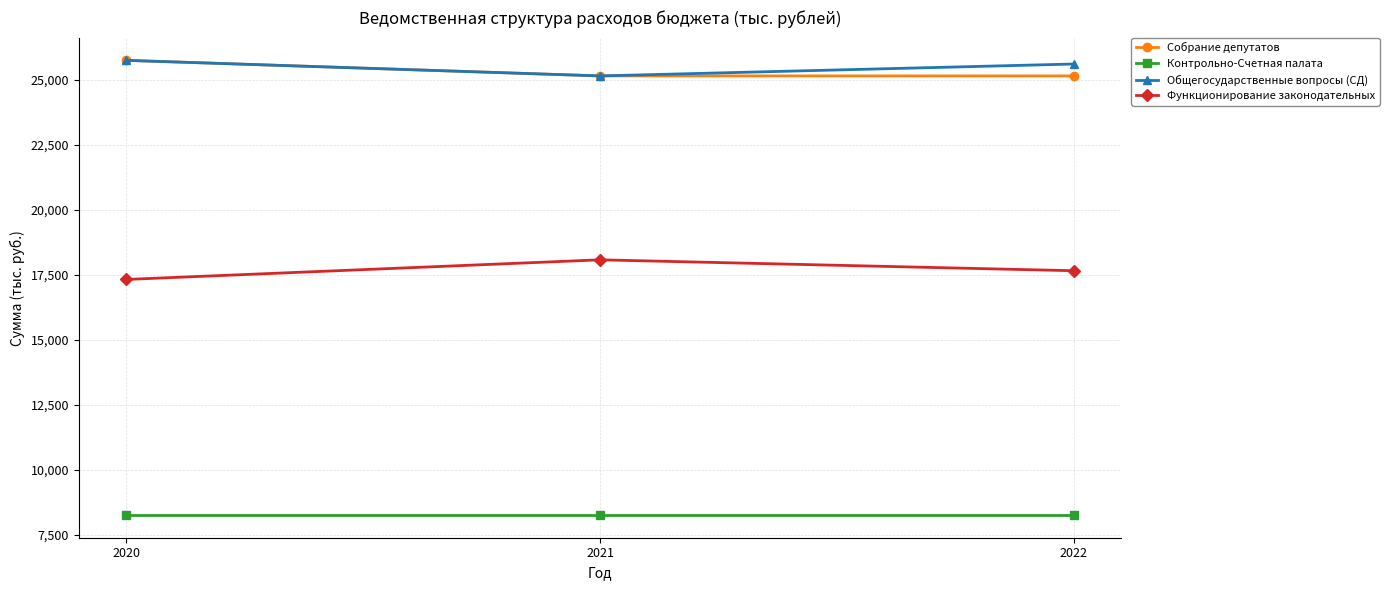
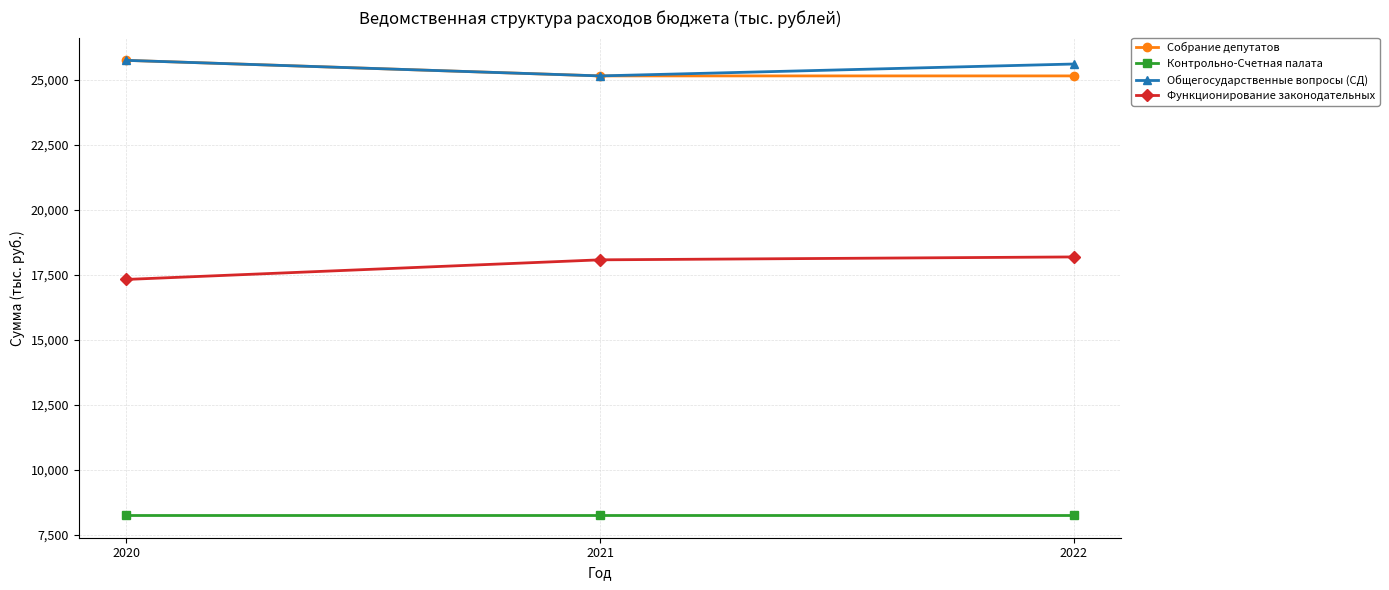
  {
    "Собрание депутатов": {
      "2022": "25,200"
    },
    "Контрольно-Счетная палата": {
      "2020": "8,300",
      "2021": "8,300",
      "2022": "8,300"
    },
    "Общегосударственные вопросы (СД)": {
      "2022": "25,600"
    },
    "Функционирование законодательных": {
      "2020": "17,300",
      "2021": "18,100",
-     "2022": "17,700"
+     "2022": "18,200"
    }
  }
